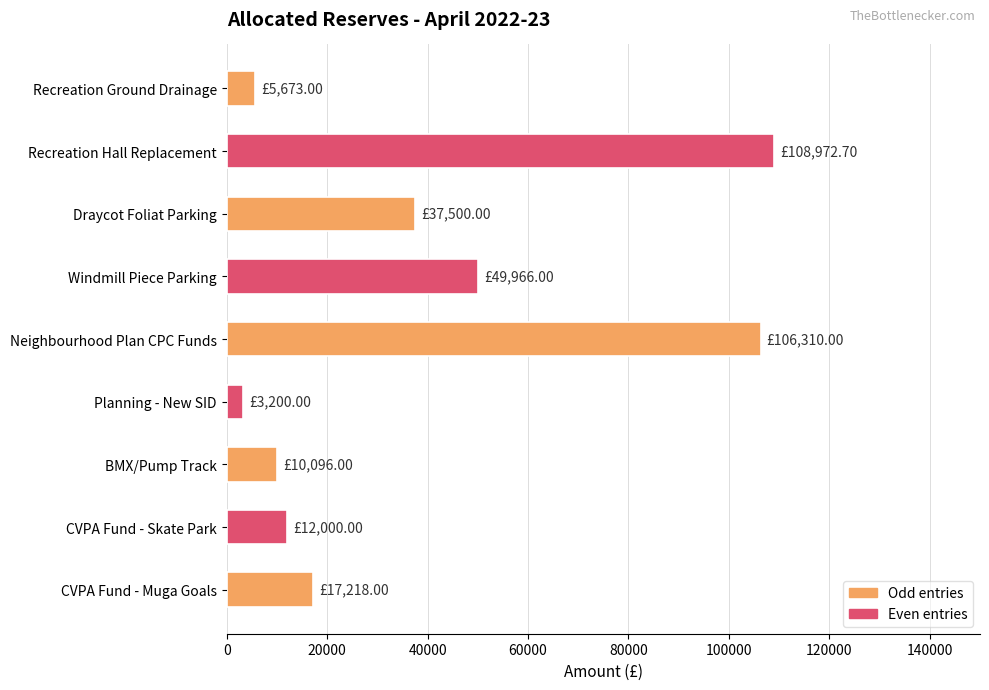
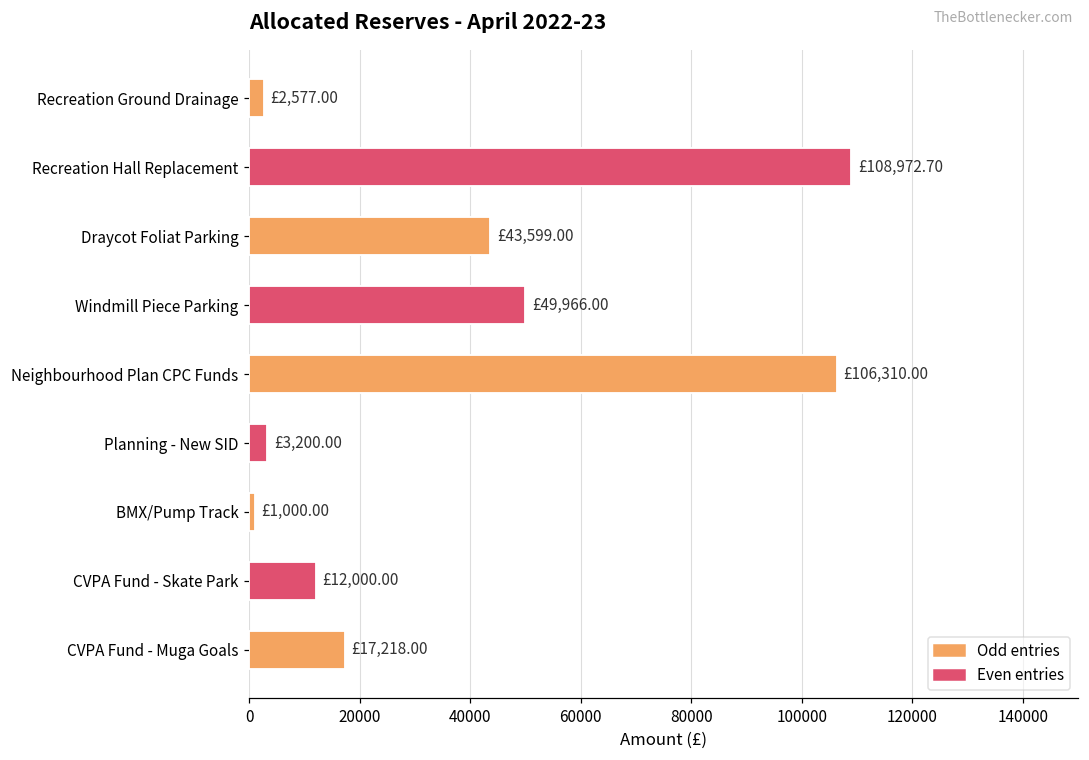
  {
-   "Recreation Ground Drainage": "£5,673.00",
+   "Recreation Ground Drainage": "£2,577.00",
    "Recreation Hall Replacement": "£108,972.70",
-   "Draycot Foliat Parking": "£37,500.00",
+   "Draycot Foliat Parking": "£43,599.00",
    "Windmill Piece Parking": "£49,966.00",
    "Neighbourhood Plan CPC Funds": "£106,310.00",
    "Planning - New SID": "£3,200.00",
-   "BMX/Pump Track": "£10,096.00",
+   "BMX/Pump Track": "£1,000.00",
    "CVPA Fund - Skate Park": "£12,000.00",
    "CVPA Fund - Muga Goals": "£17,218.00"
  }
